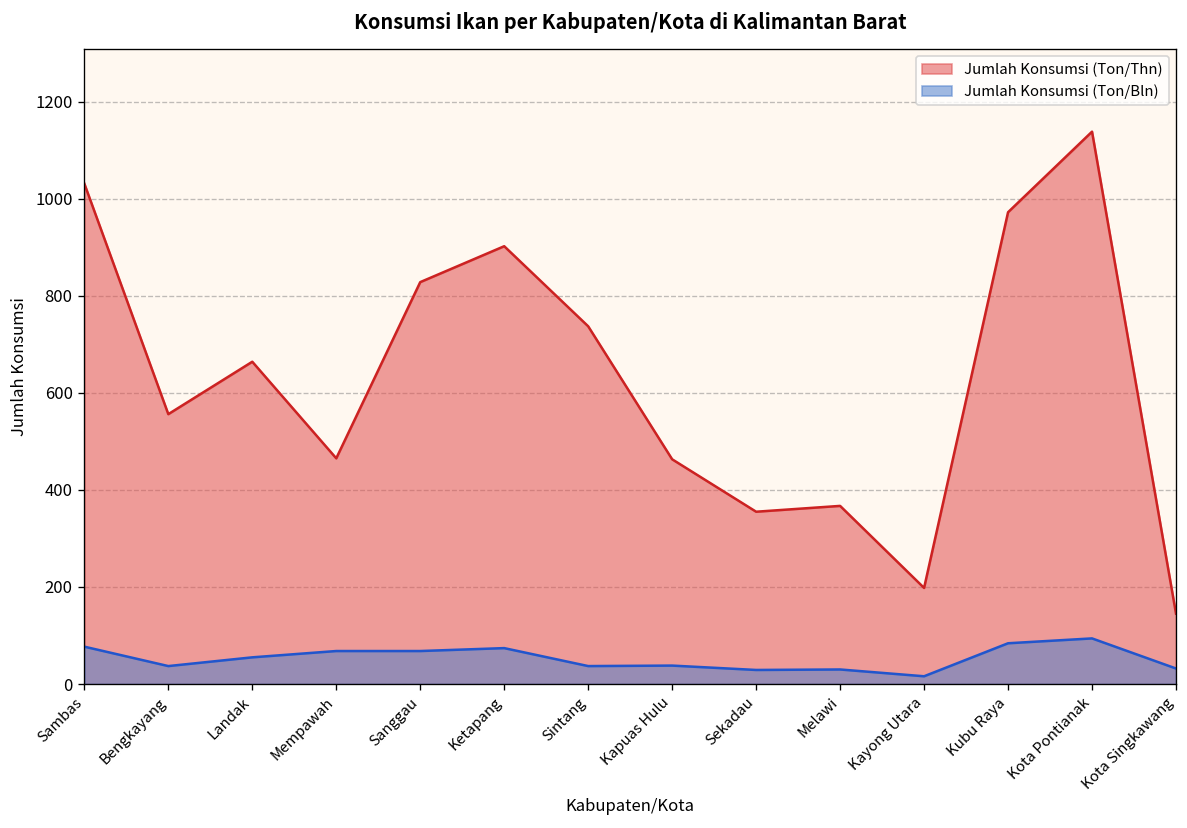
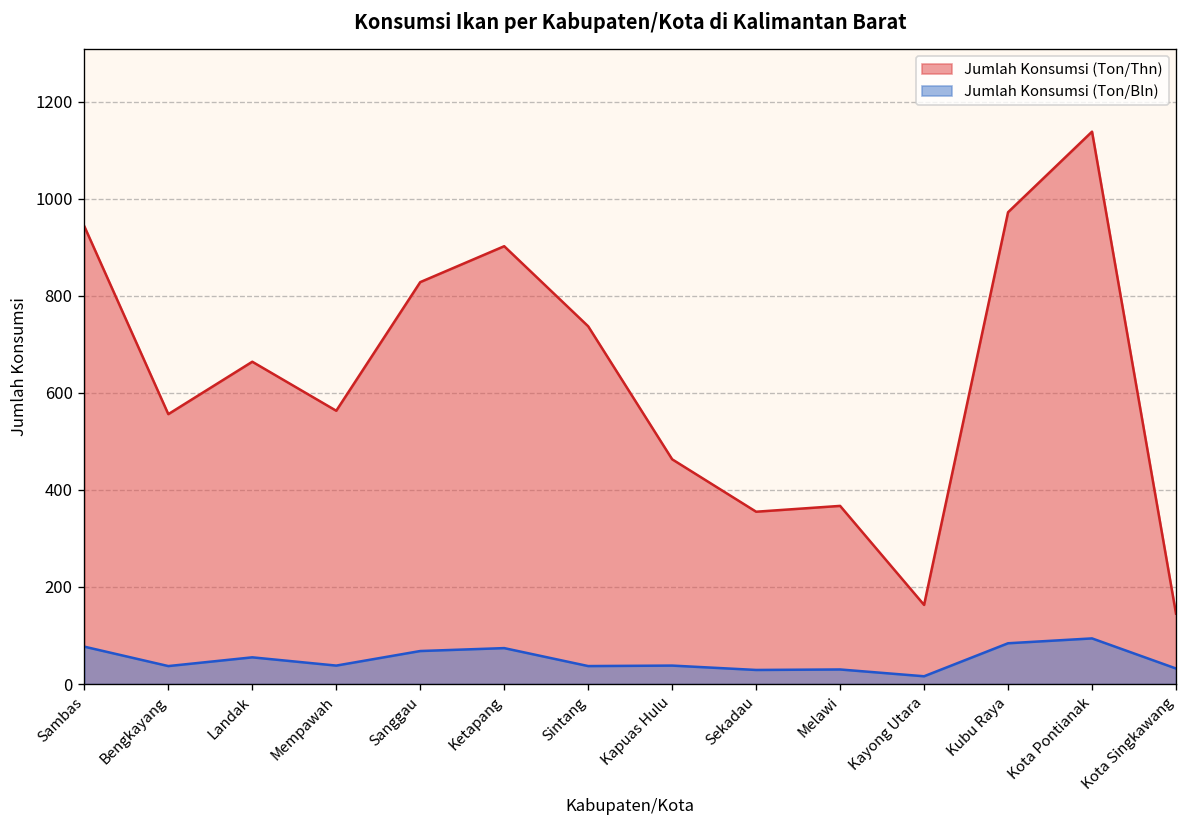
  {
    "Jumlah Konsumsi (Ton/Thn)": {
-     "Sambas": 1030,
+     "Sambas": 940,
      "Bengkayang": 560,
      "Landak": 660,
-     "Mempawah": 470,
+     "Mempawah": 560,
      "Sanggau": 830,
      "Ketapang": 900,
      "Sintang": 740,
      "Kapuas Hulu": 460,
      "Sekadau": 360,
      "Melawi": 370,
-     "Kayong Utara": 200,
+     "Kayong Utara": 160,
      "Kubu Raya": 970,
      "Kota Pontianak": 1140,
      "Kota Singkawang": 150
    },
    "Jumlah Konsumsi (Ton/Bln)": {
      "Sambas": 80,
      "Bengkayang": 40,
      "Landak": 60,
-     "Mempawah": 70,
+     "Mempawah": 40,
      "Sanggau": 70,
      "Ketapang": 70,
      "Sintang": 40,
      "Kapuas Hulu": 40,
      "Sekadau": 30,
      "Melawi": 30,
      "Kayong Utara": 20,
      "Kubu Raya": 80,
      "Kota Pontianak": 90,
      "Kota Singkawang": 30
    }
  }
